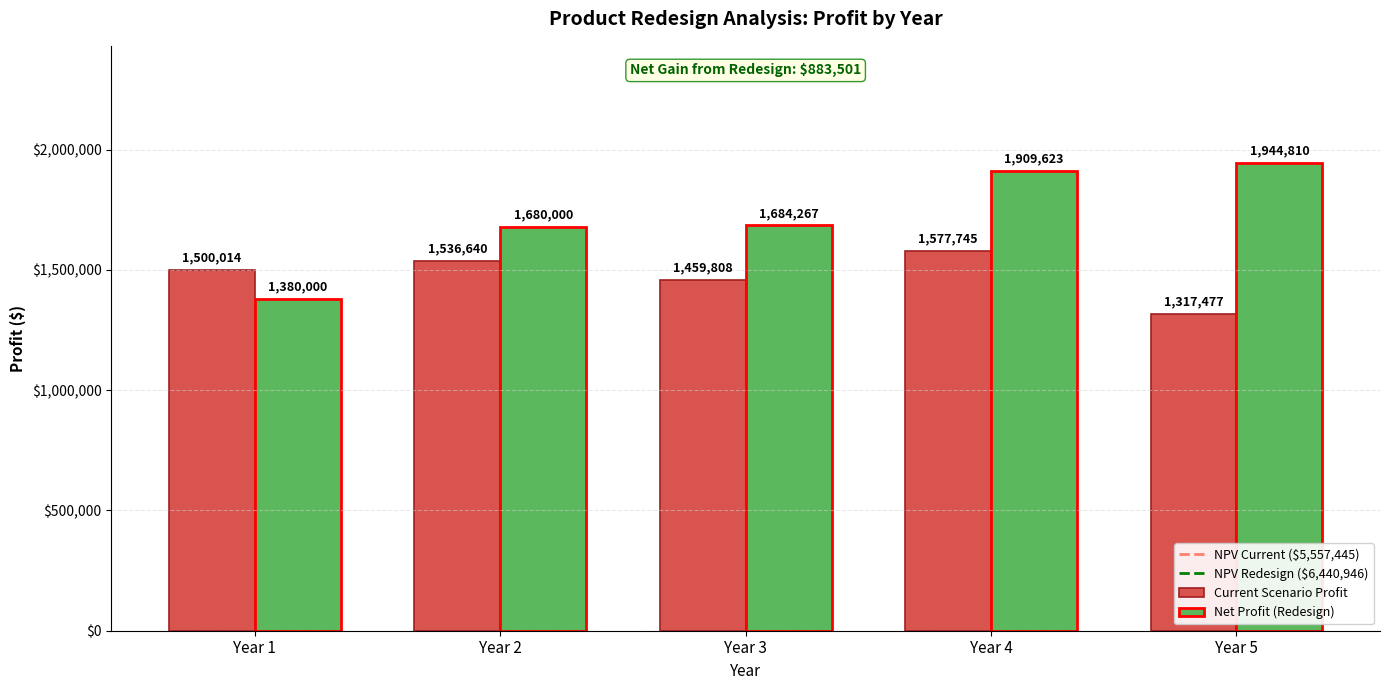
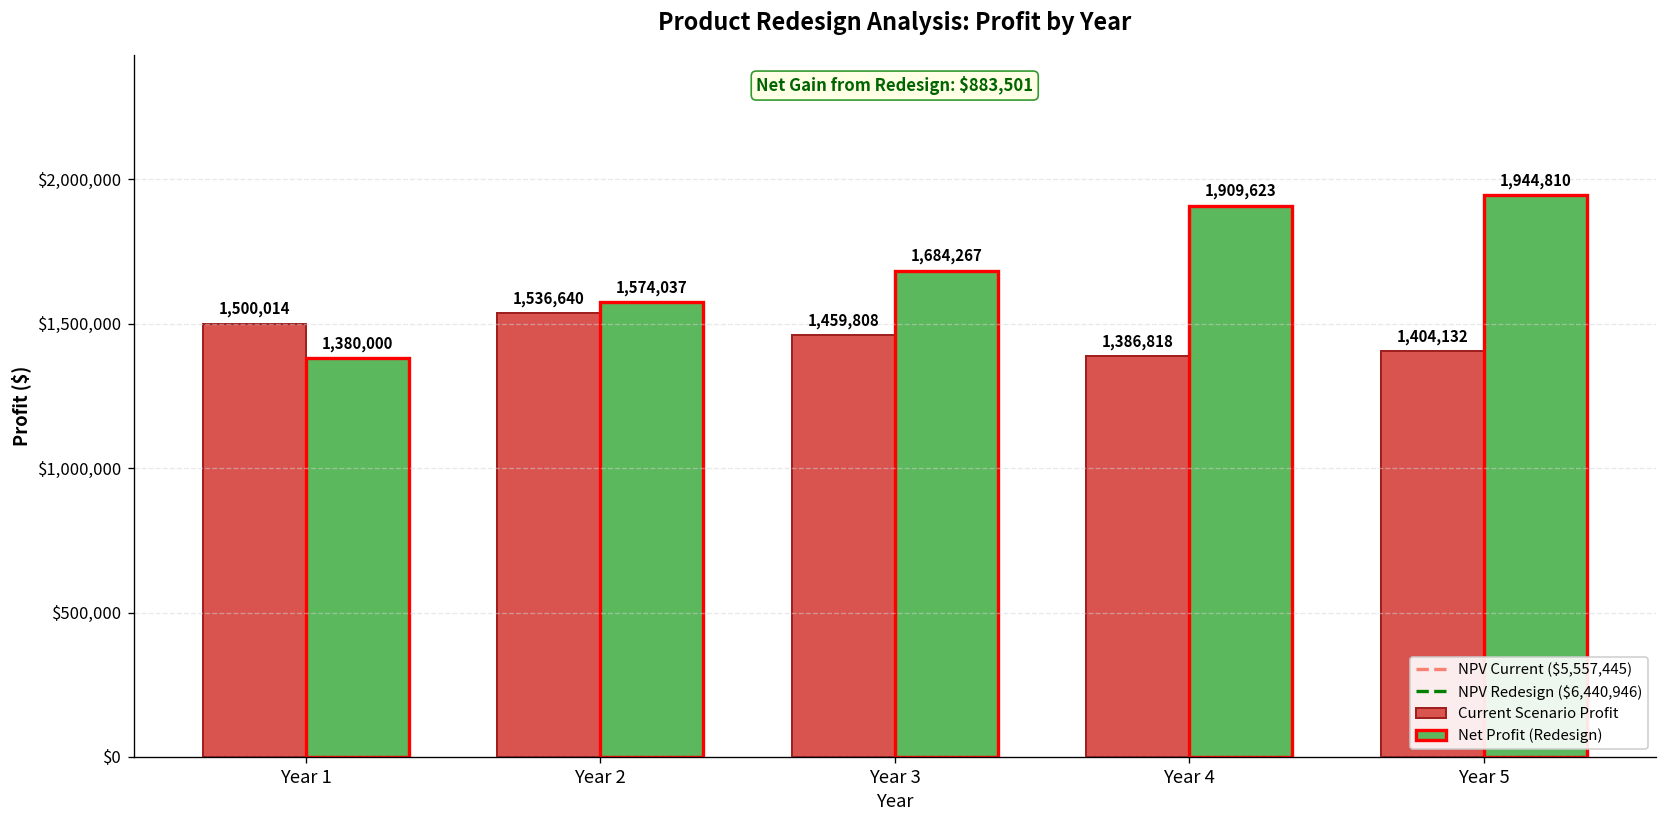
  {
    "Current Scenario Profit": {
      "Year 1": "1,500,014",
      "Year 2": "1,536,640",
      "Year 3": "1,459,808",
-     "Year 4": "1,577,745",
-     "Year 5": "1,317,477"
+     "Year 4": "1,386,818",
+     "Year 5": "1,404,132"
    },
    "Net Profit (Redesign)": {
      "Year 1": "1,380,000",
-     "Year 2": "1,680,000",
+     "Year 2": "1,574,037",
      "Year 3": "1,684,267",
      "Year 4": "1,909,623",
      "Year 5": "1,944,810"
    }
  }
